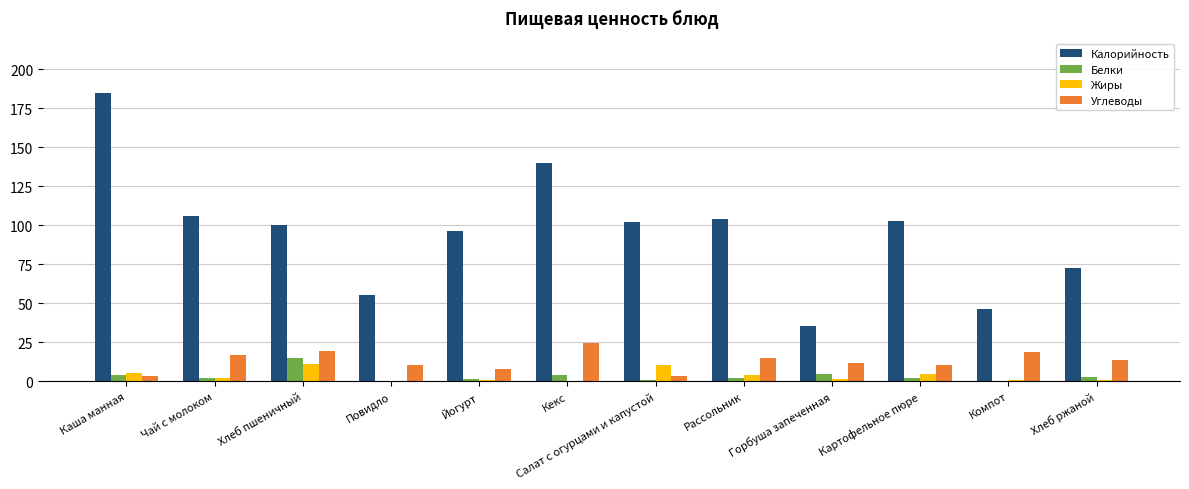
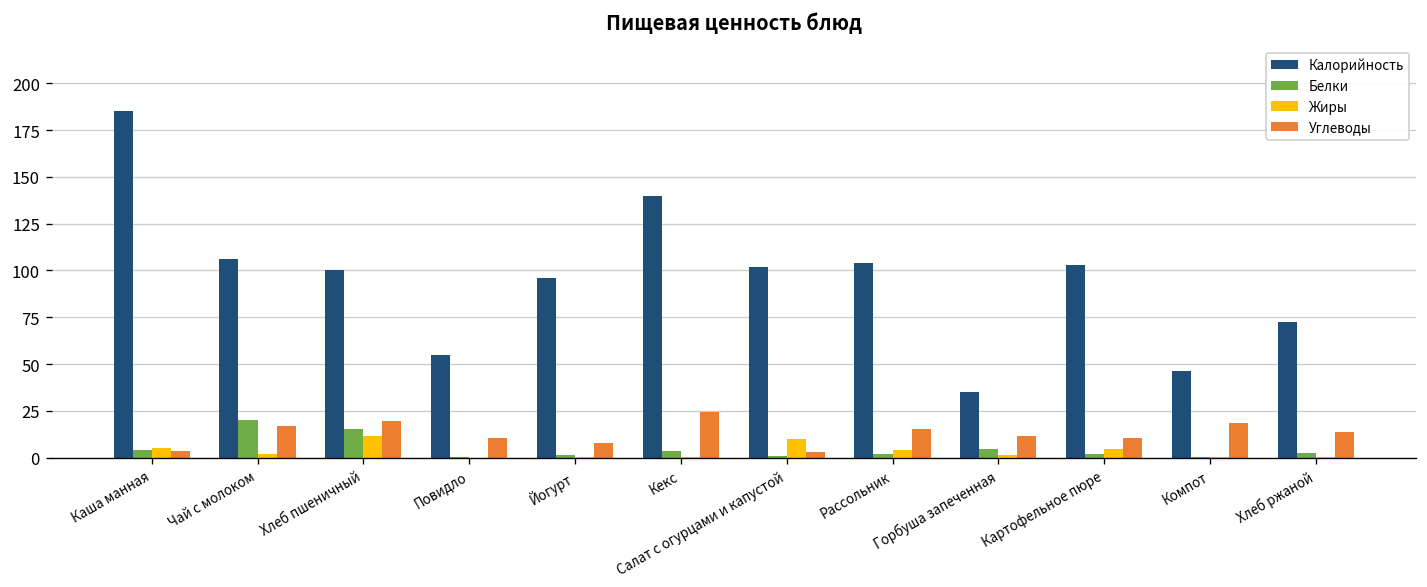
  {
    "Калорийность": {
      "Каша манная": 185,
      "Чай с молоком": 106,
      "Хлеб пшеничный": 100,
      "Повидло": 55,
      "Йогурт": 96,
      "Кекс": 140,
      "Салат с огурцами и капустой": 102,
      "Рассольник": 104,
      "Горбуша запеченная": 35,
      "Картофельное пюре": 103,
      "Компот": 46,
      "Хлеб ржаной": 72
    },
    "Белки": {
      "Каша манная": 4,
-     "Чай с молоком": 2,
+     "Чай с молоком": 20,
      "Хлеб пшеничный": 15,
      "Кекс": 4,
      "Рассольник": 2,
      "Горбуша запеченная": 5,
      "Картофельное пюре": 2,
      "Хлеб ржаной": 3
    },
    "Жиры": {
      "Каша манная": 5,
      "Чай с молоком": 2,
      "Хлеб пшеничный": 11,
      "Повидло": 0,
      "Салат с огурцами и капустой": 10,
      "Рассольник": 4,
      "Горбуша запеченная": 2,
      "Картофельное пюре": 5
    },
    "Углеводы": {
      "Каша манная": 3,
      "Чай с молоком": 17,
      "Хлеб пшеничный": 19,
      "Повидло": 10,
      "Йогурт": 8,
      "Кекс": 24,
      "Салат с огурцами и капустой": 3,
      "Рассольник": 15,
      "Горбуша запеченная": 12,
      "Картофельное пюре": 10,
      "Компот": 19,
      "Хлеб ржаной": 14
    }
  }
